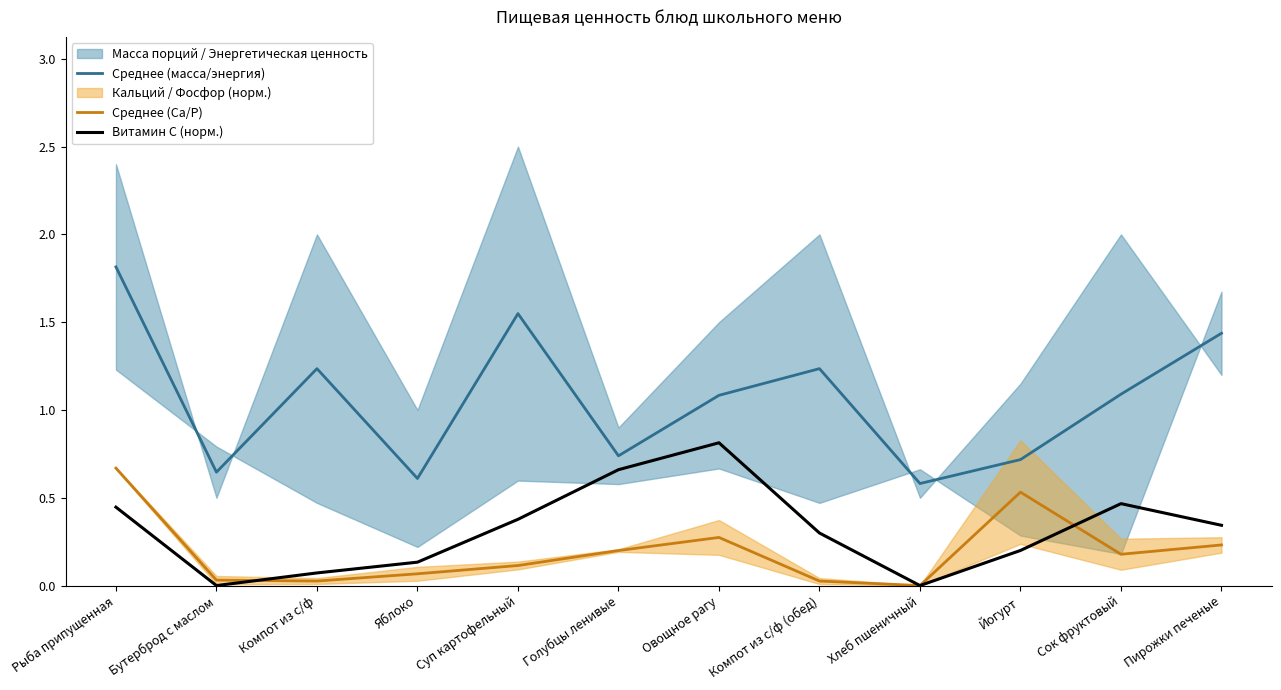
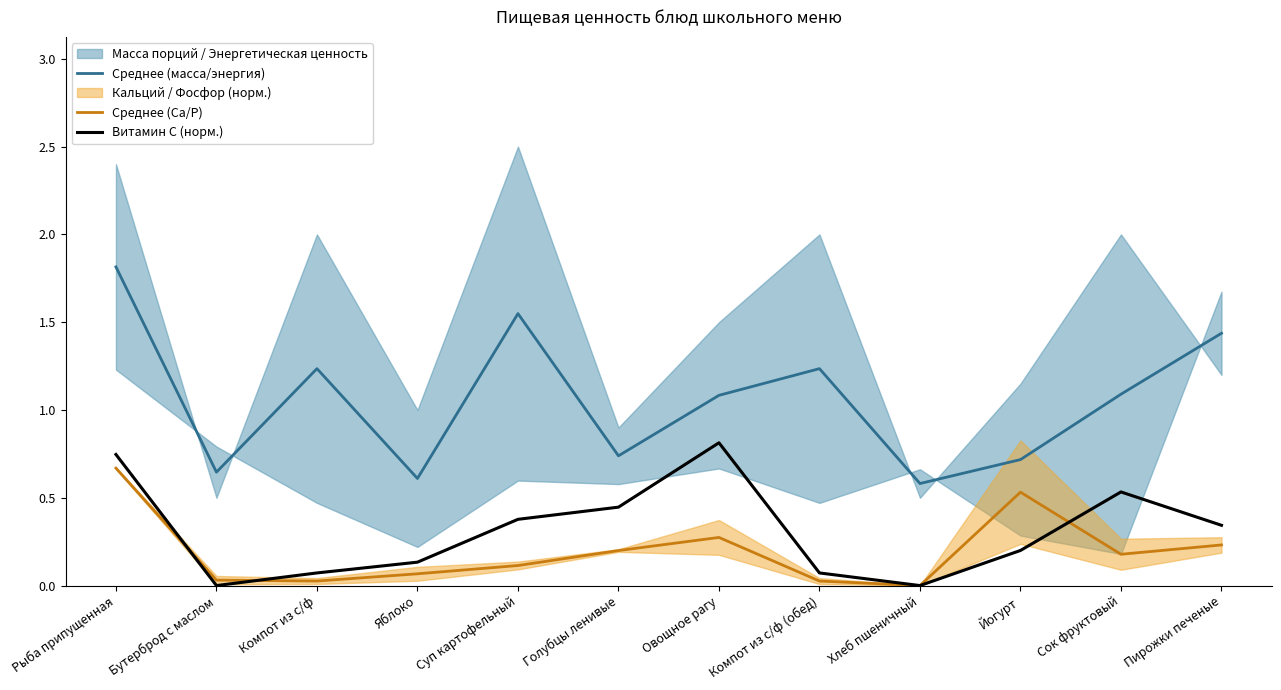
  {
    "Среднее (масса/энергия)": {
      "Рыба припущенная": 1.82,
      "Бутерброд с маслом": 0.65,
      "Компот из с/ф": 1.24,
      "Яблоко": 0.61,
      "Суп картофельный": 1.55,
      "Голубцы ленивые": 0.74,
      "Овощное рагу": 1.08,
      "Компот из с/ф (обед)": 1.24,
      "Хлеб пшеничный": 0.58,
      "Йогурт": 0.72,
      "Сок фруктовый": 1.09,
      "Пирожки печеные": 1.44
    },
    "Среднее (Ca/P)": {
      "Бутерброд с маслом": 0.03,
      "Компот из с/ф": 0.03,
      "Яблоко": 0.07,
      "Суп картофельный": 0.11,
      "Овощное рагу": 0.27,
      "Компот из с/ф (обед)": 0.03,
      "Йогурт": 0.53,
      "Сок фруктовый": 0.18,
      "Пирожки печеные": 0.23
    },
    "Витамин C (норм.)": {
-     "Рыба припущенная": 0.45,
+     "Рыба припущенная": 0.75,
      "Бутерброд с маслом": 0.00,
      "Компот из с/ф": 0.07,
      "Яблоко": 0.13,
      "Суп картофельный": 0.38,
-     "Голубцы ленивые": 0.66,
+     "Голубцы ленивые": 0.45,
      "Овощное рагу": 0.81,
-     "Компот из с/ф (обед)": 0.30,
+     "Компот из с/ф (обед)": 0.07,
      "Йогурт": 0.20,
-     "Сок фруктовый": 0.47,
+     "Сок фруктовый": 0.53,
      "Пирожки печеные": 0.34
    }
  }
